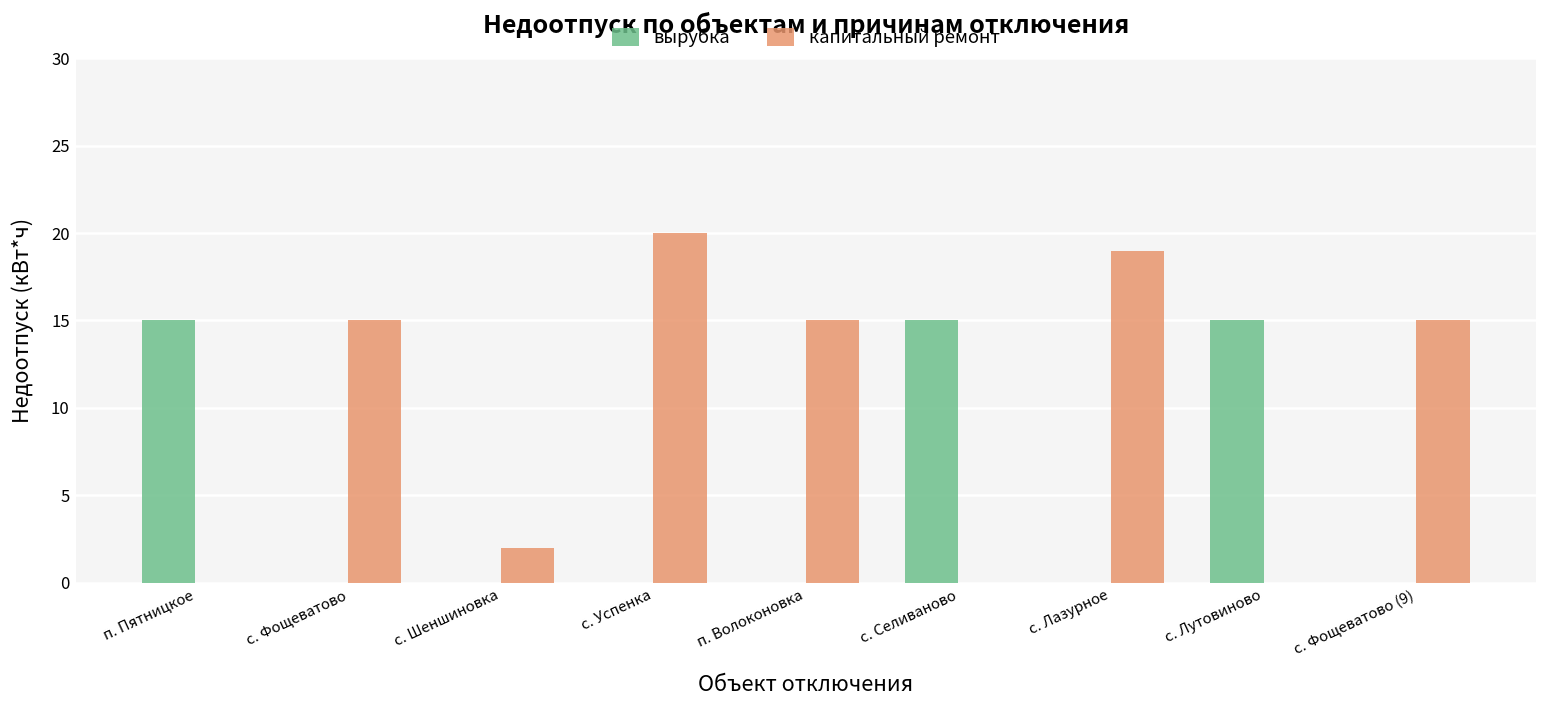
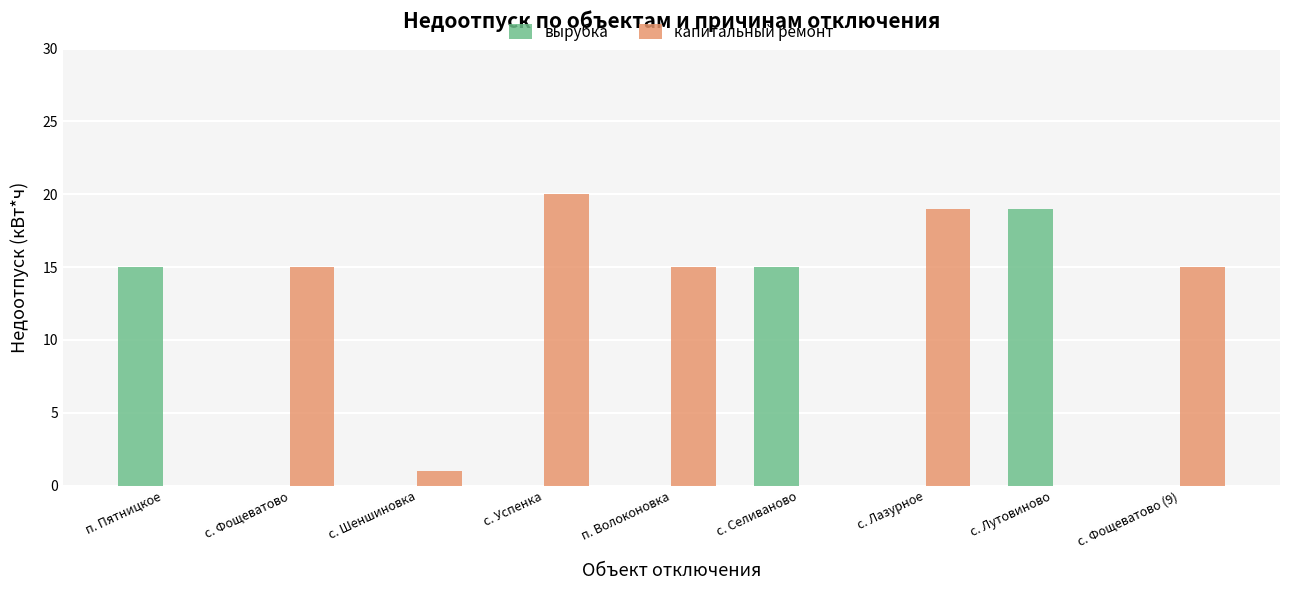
  {
    "вырубка": {
      "п. Пятницкое": 15,
      "с. Фощеватово": 0,
      "с. Шеншиновка": 0,
      "с. Успенка": 0,
      "п. Волоконовка": 0,
      "с. Селиваново": 15,
      "с. Лазурное": 0,
-     "с. Лутовиново": 15,
+     "с. Лутовиново": 19,
      "с. Фощеватово (9)": 0
    },
    "капитальный ремонт": {
      "п. Пятницкое": 0,
      "с. Фощеватово": 15,
-     "с. Шеншиновка": 2,
+     "с. Шеншиновка": 1,
      "с. Успенка": 20,
      "п. Волоконовка": 15,
      "с. Селиваново": 0,
      "с. Лазурное": 19,
      "с. Лутовиново": 0,
      "с. Фощеватово (9)": 15
    }
  }
